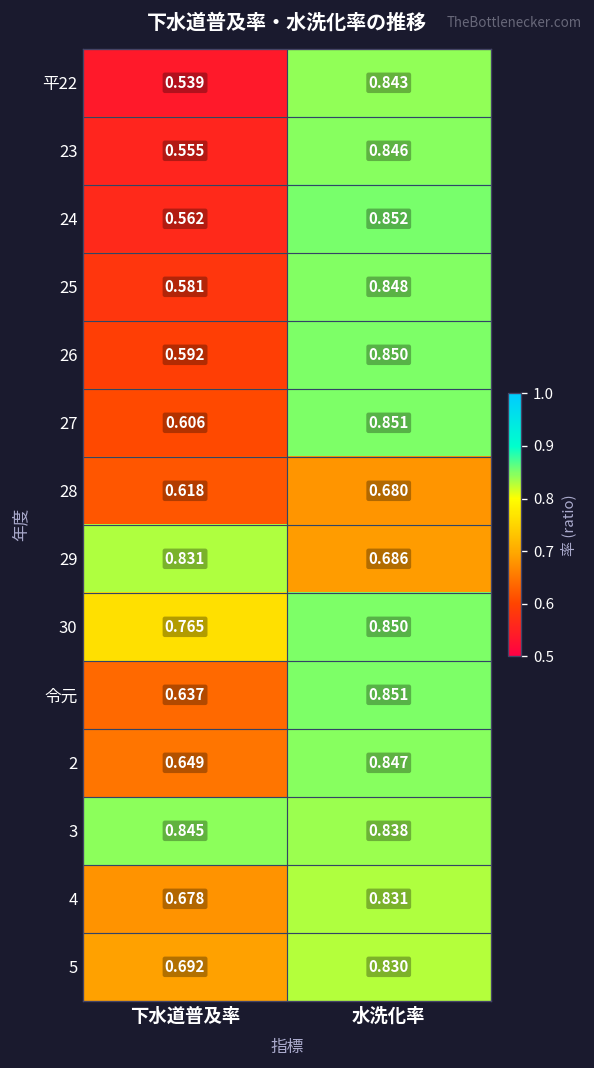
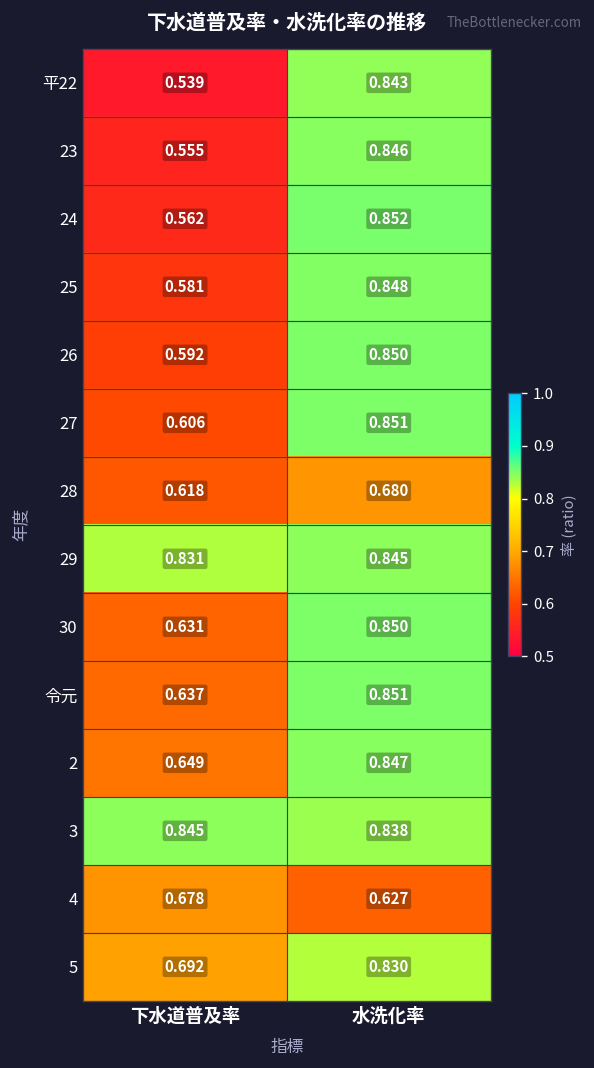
  {
    "29": {
-     "水洗化率": 0.686
+     "水洗化率": 0.845
    },
    "30": {
-     "下水道普及率": 0.765
+     "下水道普及率": 0.631
    },
    "4": {
-     "水洗化率": 0.831
+     "水洗化率": 0.627
    }
  }
